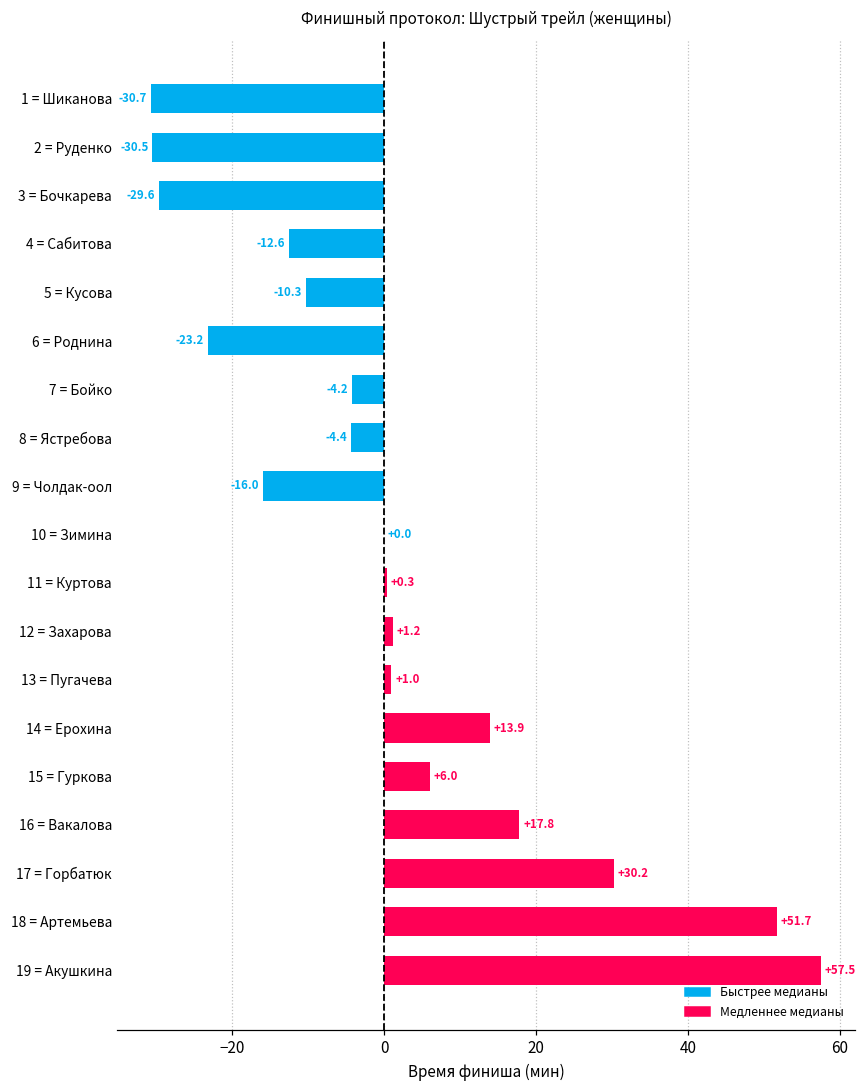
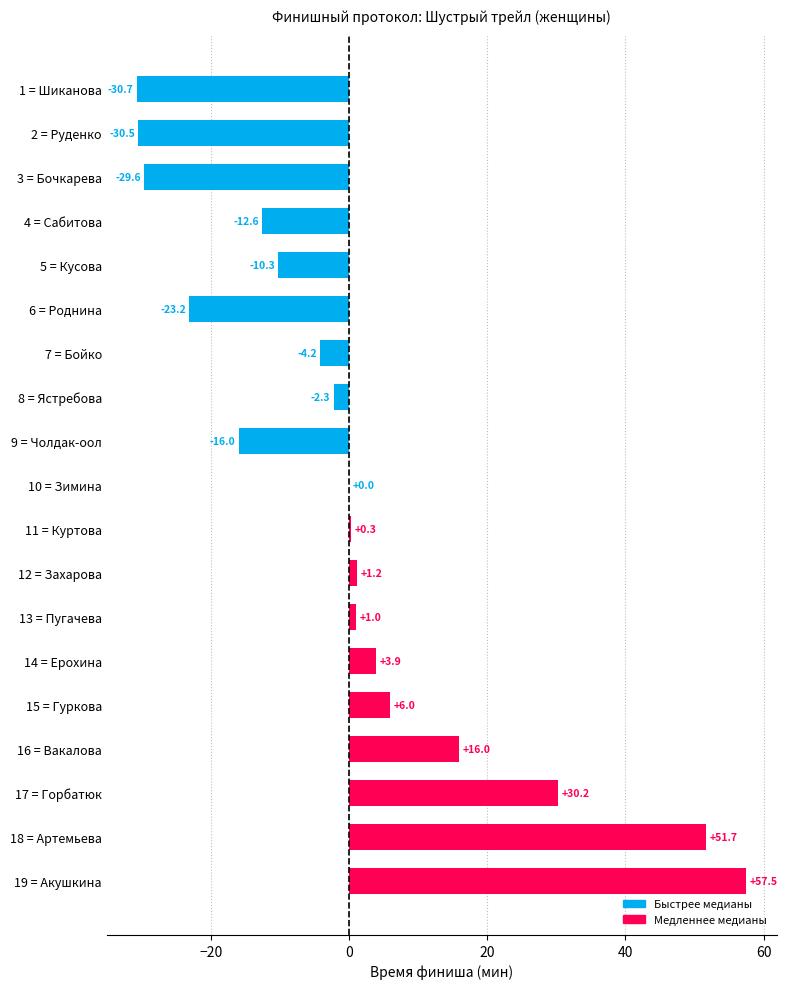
  {
    "1 = Шиканова": "-30.7",
    "2 = Руденко": "-30.5",
    "3 = Бочкарева": "-29.6",
    "4 = Сабитова": "-12.6",
    "5 = Кусова": "-10.3",
    "6 = Роднина": "-23.2",
    "7 = Бойко": "-4.2",
-   "8 = Ястребова": "-4.4",
+   "8 = Ястребова": "-2.3",
    "9 = Чолдак-оол": "-16.0",
    "10 = Зимина": "+0.0",
    "11 = Куртова": "+0.3",
    "12 = Захарова": "+1.2",
    "13 = Пугачева": "+1.0",
-   "14 = Ерохина": "+13.9",
+   "14 = Ерохина": "+3.9",
    "15 = Гуркова": "+6.0",
-   "16 = Вакалова": "+17.8",
+   "16 = Вакалова": "+16.0",
    "17 = Горбатюк": "+30.2",
    "18 = Артемьева": "+51.7",
    "19 = Акушкина": "+57.5"
  }
